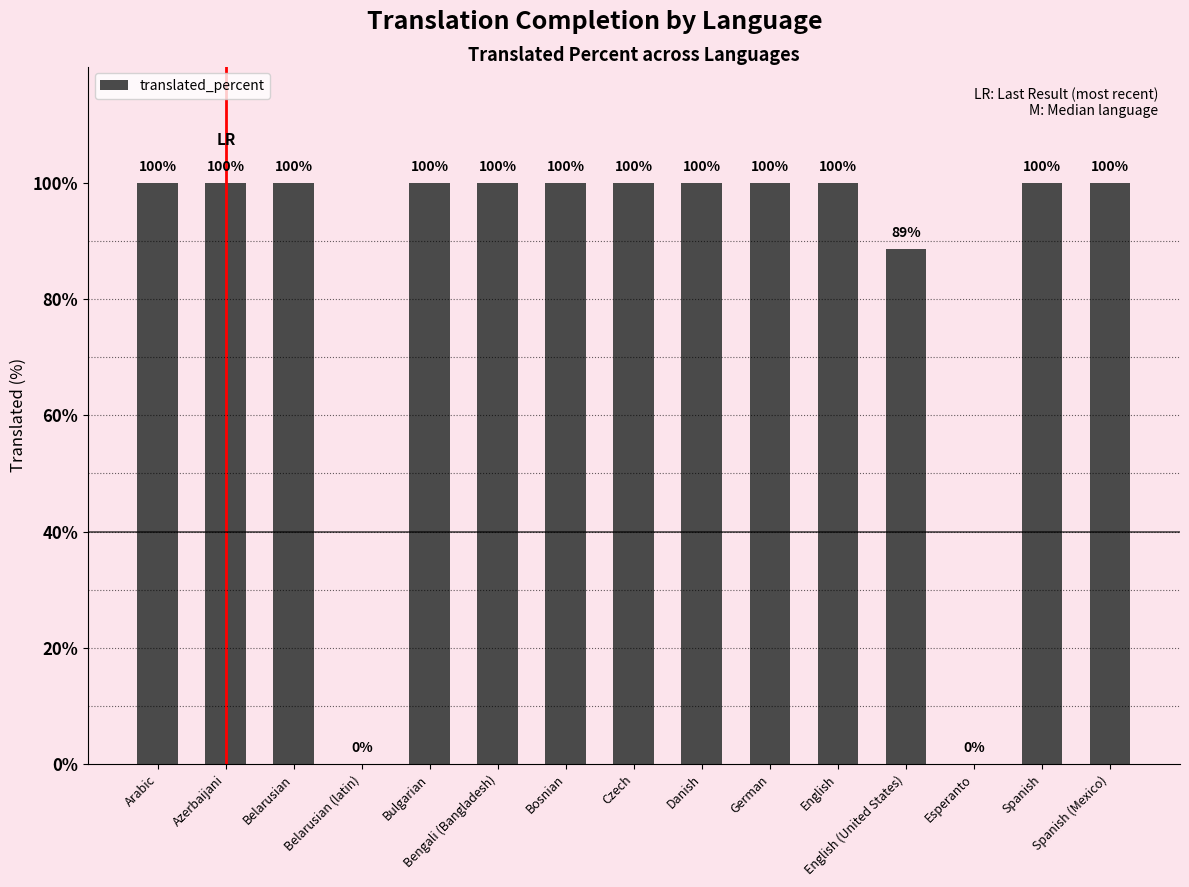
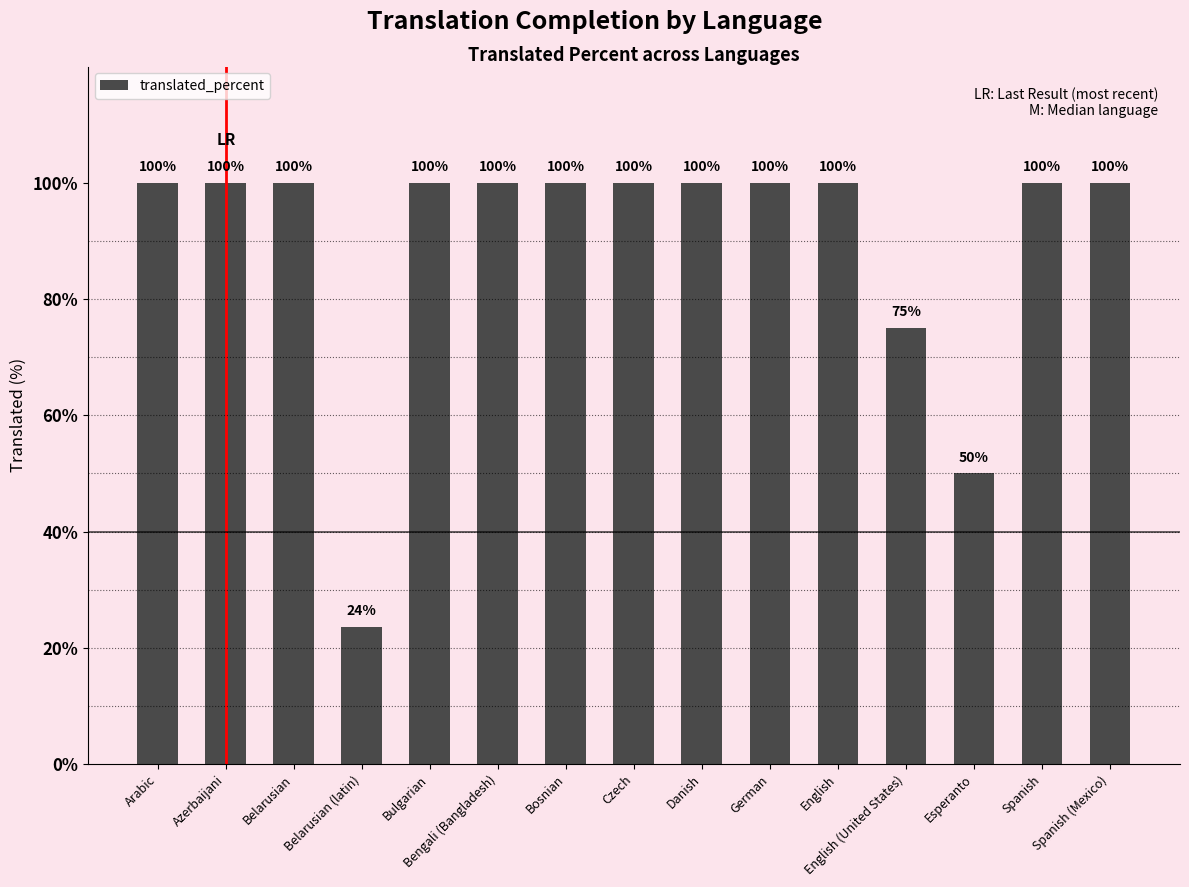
  {
    "Arabic": "100%",
    "Azerbaijani": "100%",
    "Belarusian": "100%",
-   "Belarusian (latin)": "0%",
+   "Belarusian (latin)": "24%",
    "Bulgarian": "100%",
    "Bengali (Bangladesh)": "100%",
    "Bosnian": "100%",
    "Czech": "100%",
    "Danish": "100%",
    "German": "100%",
    "English": "100%",
-   "English (United States)": "89%",
-   "Esperanto": "0%",
+   "English (United States)": "75%",
+   "Esperanto": "50%",
    "Spanish": "100%",
    "Spanish (Mexico)": "100%"
  }
